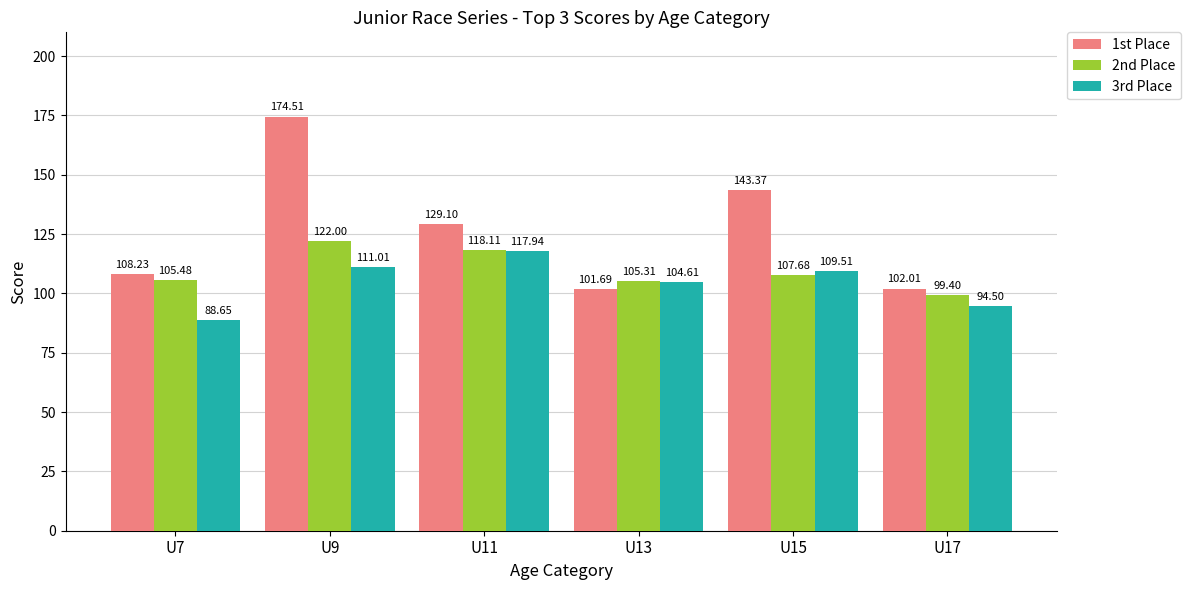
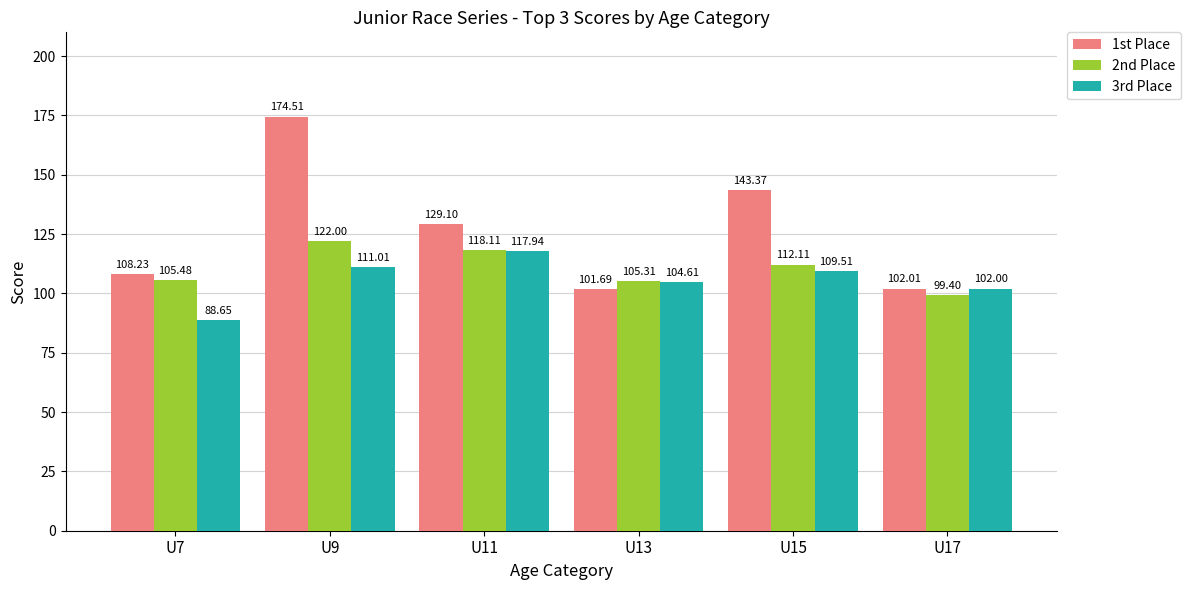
  {
    "1st Place": {
      "U7": 108.23,
      "U9": 174.51,
      "U11": 129.10,
      "U13": 101.69,
      "U15": 143.37,
      "U17": 102.01
    },
    "2nd Place": {
      "U7": 105.48,
      "U9": 122.00,
      "U11": 118.11,
      "U13": 105.31,
-     "U15": 107.68,
+     "U15": 112.11,
      "U17": 99.40
    },
    "3rd Place": {
      "U7": 88.65,
      "U9": 111.01,
      "U11": 117.94,
      "U13": 104.61,
      "U15": 109.51,
-     "U17": 94.50
+     "U17": 102.00
    }
  }
